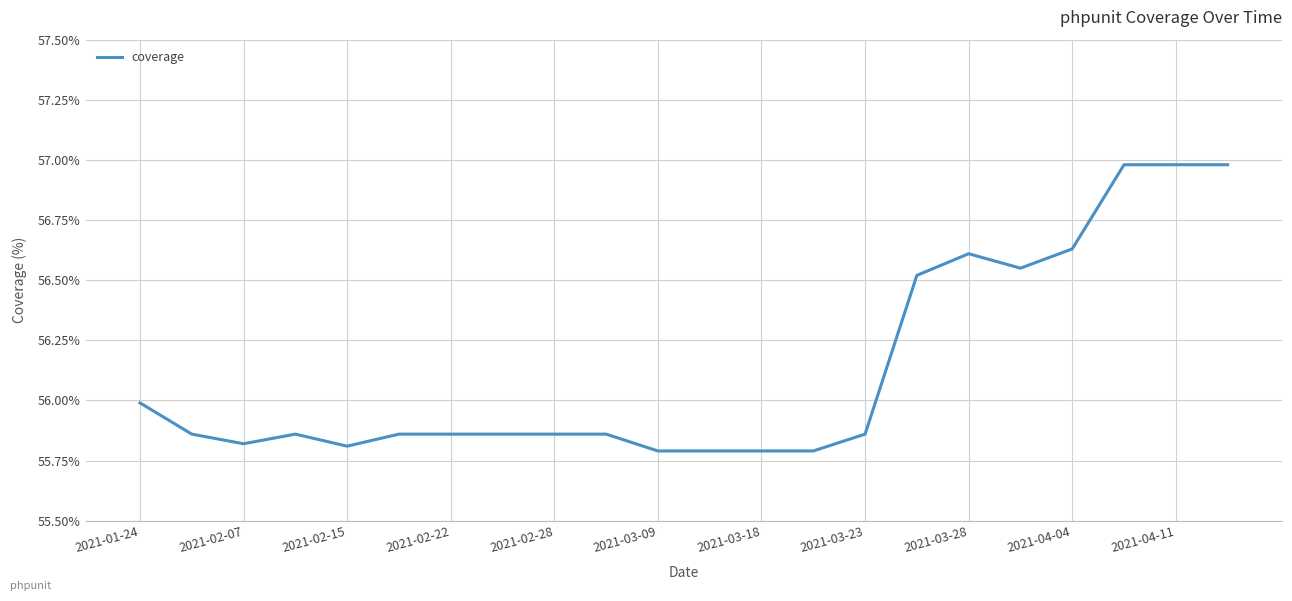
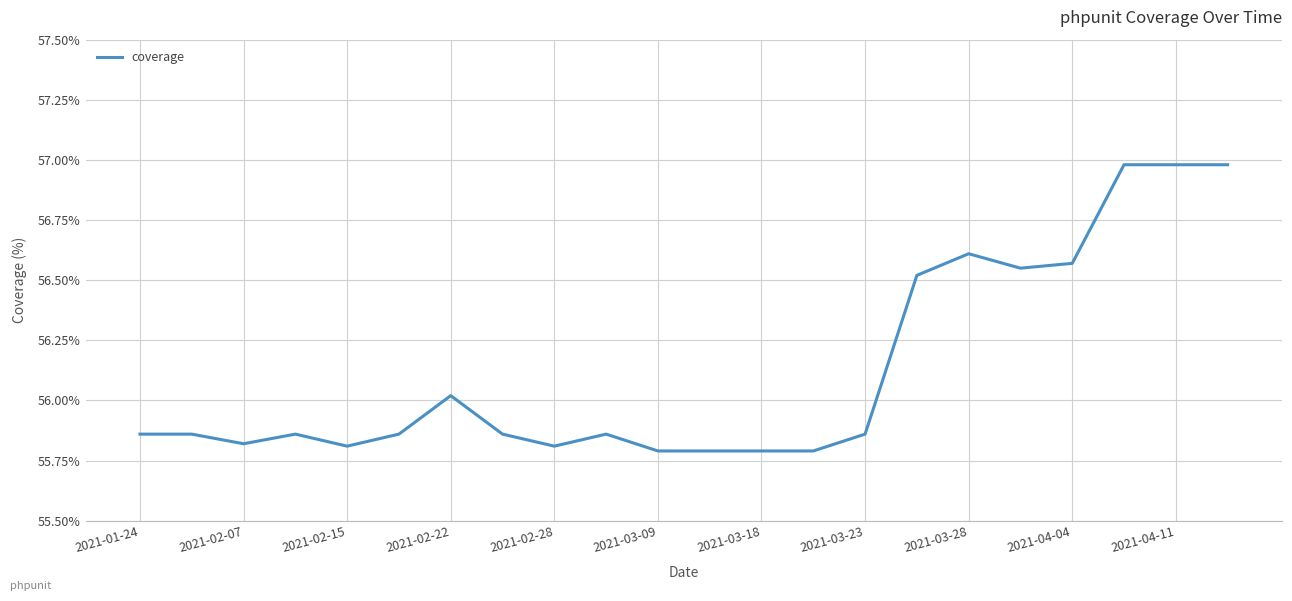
  {
-   "2021-01-24": "55.99%",
+   "2021-01-24": "55.86%",
    "2021-02-07": "55.82%",
    "2021-02-15": "55.81%",
-   "2021-02-22": "55.86%",
-   "2021-02-28": "55.86%",
+   "2021-02-22": "56.02%",
+   "2021-02-28": "55.81%",
    "2021-03-09": "55.79%",
    "2021-03-18": "55.79%",
    "2021-03-23": "55.86%",
    "2021-03-28": "56.61%",
-   "2021-04-04": "56.63%",
+   "2021-04-04": "56.57%",
    "2021-04-11": "56.98%"
  }
